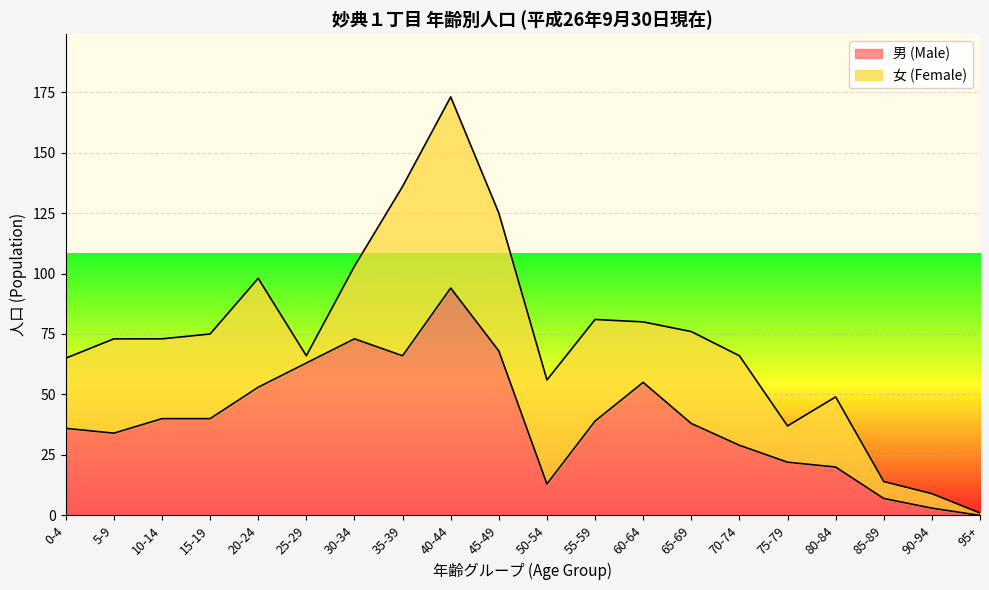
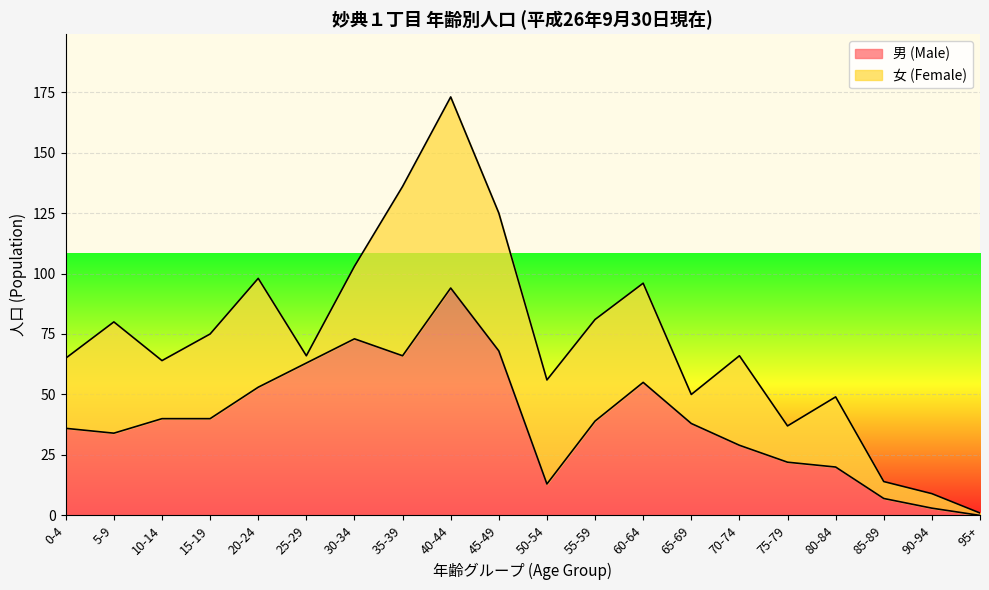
  {
    "男 (Male)": {
      "0-4": 36,
      "5-9": 34,
      "10-14": 40,
      "15-19": 40,
      "20-24": 53,
      "25-29": 63,
      "30-34": 73,
      "35-39": 66,
      "40-44": 94,
      "45-49": 68,
      "50-54": 13,
      "55-59": 39,
      "60-64": 55,
      "65-69": 38,
      "70-74": 29,
      "75-79": 22,
      "80-84": 20,
      "85-89": 7,
      "90-94": 3
    },
    "女 (Female)": {
      "0-4": 29,
-     "5-9": 39,
-     "10-14": 33,
+     "5-9": 46,
+     "10-14": 24,
      "15-19": 35,
      "20-24": 45,
      "25-29": 3,
      "30-34": 30,
      "35-39": 70,
      "40-44": 79,
      "45-49": 57,
      "50-54": 43,
      "55-59": 42,
-     "60-64": 25,
-     "65-69": 38,
+     "60-64": 41,
+     "65-69": 12,
      "70-74": 37,
      "75-79": 15,
      "80-84": 29,
      "85-89": 7,
      "90-94": 6
    }
  }
